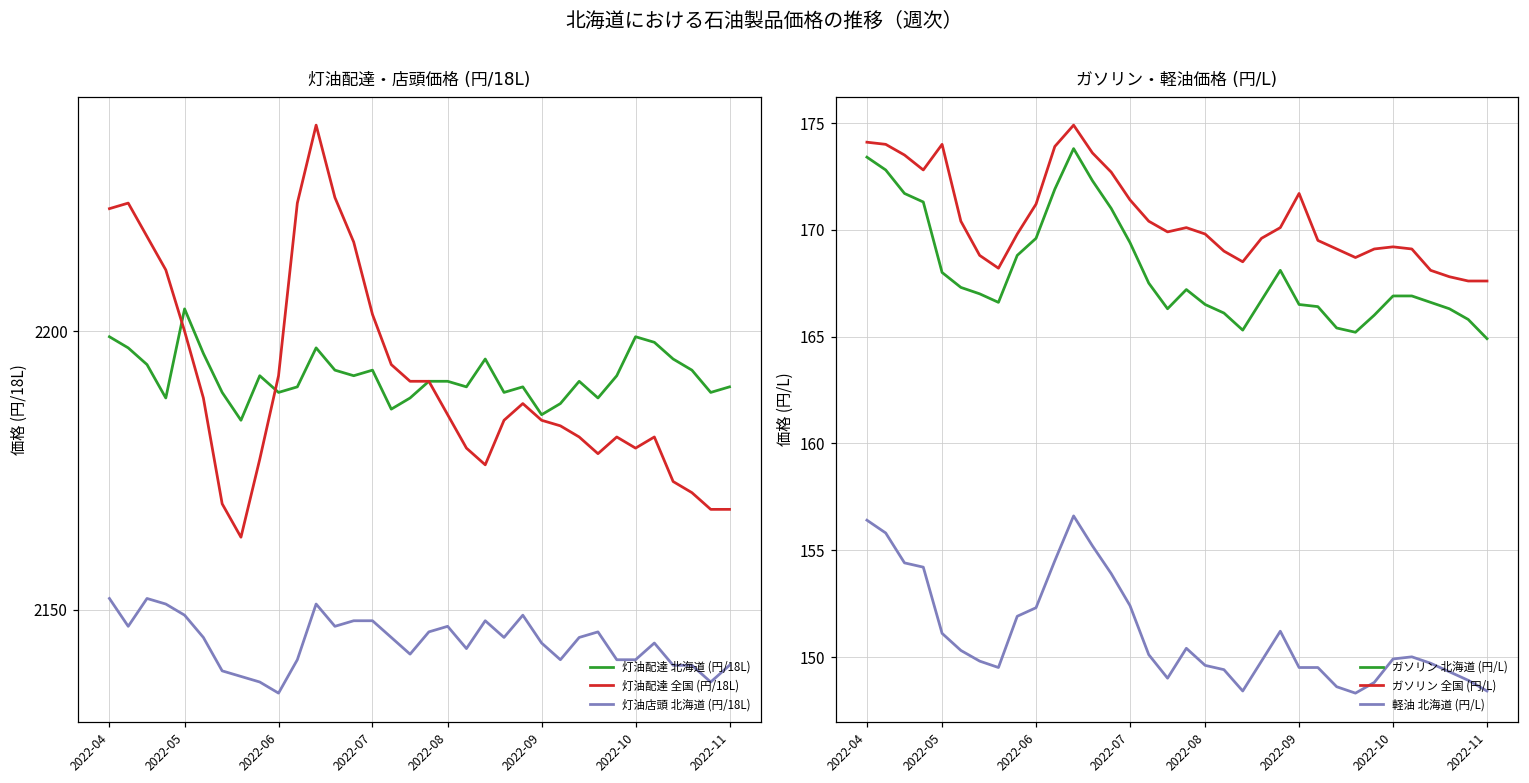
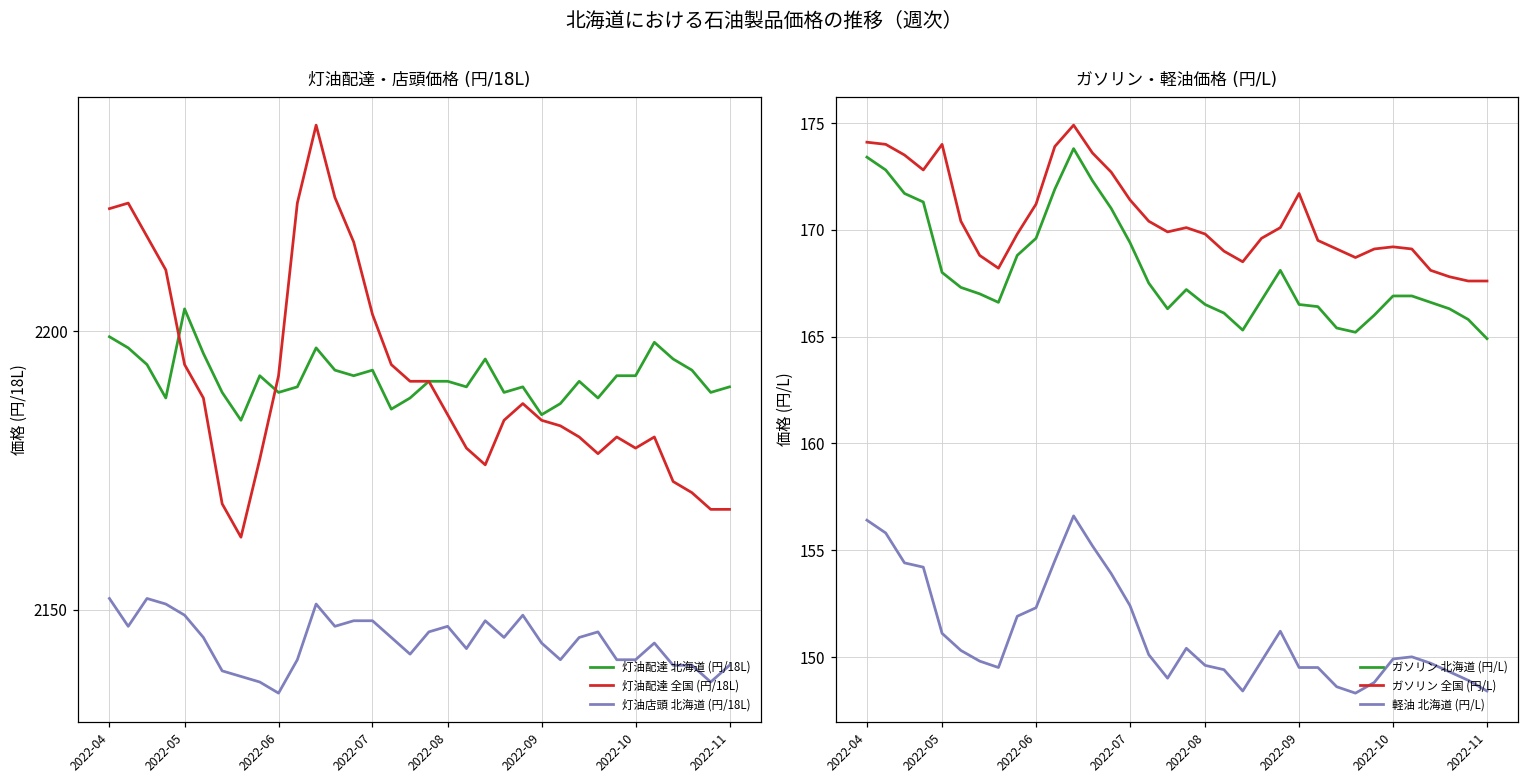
  {
    "灯油配達・店頭価格 (円/18L)": {
      "灯油配達 北海道 (円/18L)": {
        "2022-04": 2199,
        "2022-05": 2204,
        "2022-06": 2189,
        "2022-07": 2193,
        "2022-08": 2191,
        "2022-09": 2185,
-       "2022-10": 2199,
+       "2022-10": 2192,
        "2022-11": 2190
      },
      "灯油配達 全国 (円/18L)": {
        "2022-04": 2222,
-       "2022-05": 2200,
+       "2022-05": 2194,
        "2022-06": 2192,
        "2022-07": 2203,
        "2022-08": 2185,
        "2022-09": 2184,
        "2022-10": 2179,
        "2022-11": 2168
      },
      "灯油店頭 北海道 (円/18L)": {
        "2022-04": 2152,
        "2022-05": 2149,
        "2022-06": 2135,
        "2022-07": 2148,
        "2022-08": 2147,
        "2022-09": 2144,
        "2022-10": 2141,
        "2022-11": 2140
      }
    },
    "ガソリン・軽油価格 (円/L)": {
      "ガソリン 北海道 (円/L)": {
        "2022-04": 173.4,
        "2022-05": 168.0,
        "2022-06": 169.6,
        "2022-07": 169.4,
        "2022-08": 166.5,
        "2022-09": 166.5,
        "2022-10": 166.9,
        "2022-11": 164.9
      },
      "ガソリン 全国 (円/L)": {
        "2022-04": 174.1,
        "2022-05": 174.0,
        "2022-06": 171.2,
        "2022-07": 171.4,
        "2022-08": 169.8,
        "2022-09": 171.7,
        "2022-10": 169.2,
        "2022-11": 167.6
      },
      "軽油 北海道 (円/L)": {
        "2022-04": 156.4,
        "2022-05": 151.1,
        "2022-06": 152.3,
        "2022-07": 152.4,
        "2022-08": 149.6,
        "2022-09": 149.5,
        "2022-10": 149.9,
        "2022-11": 148.4
      }
    }
  }
